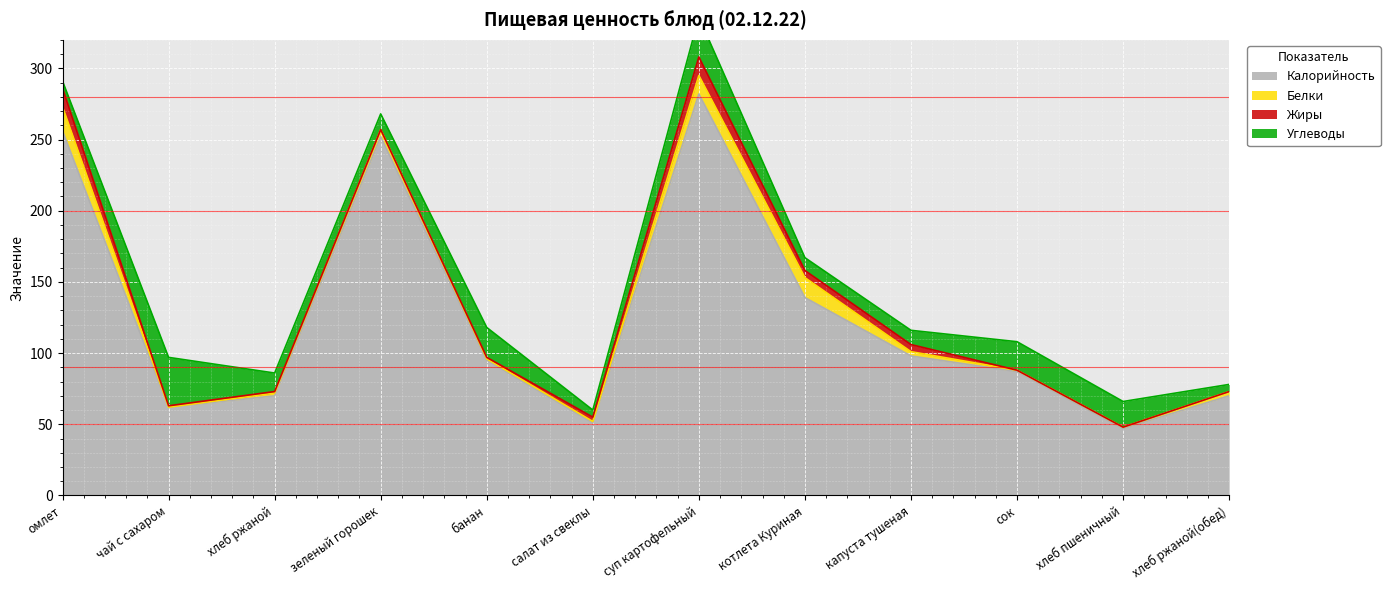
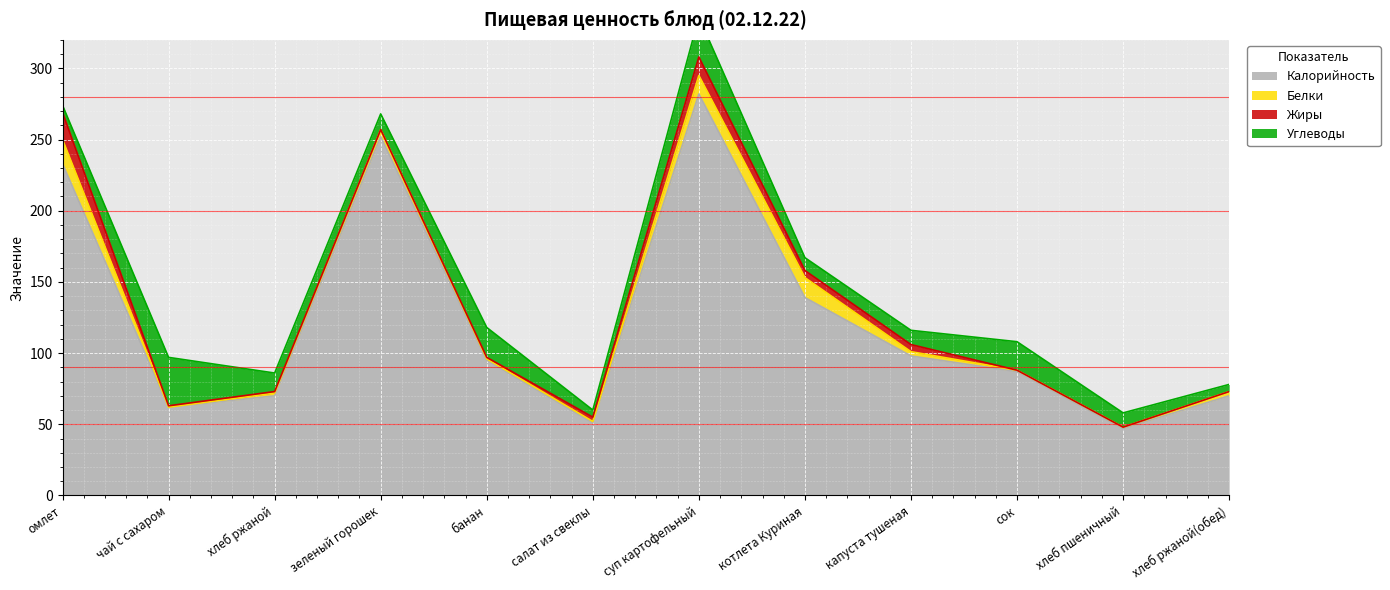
  {
    "Калорийность": {
-     "омлет": 256,
+     "омлет": 233,
      "хлеб ржаной": 70,
      "зеленый горошек": 252,
      "суп картофельный": 282,
      "котлета Куриная": 139,
      "капуста тушеная": 98,
      "хлеб ржаной(обед)": 70
    },
    "Белки": {
      "омлет": 17,
      "суп картофельный": 13,
      "котлета Куриная": 14,
      "капуста тушеная": 3
    },
    "Жиры": {
-     "омлет": 13,
+     "омлет": 19,
      "салат из свеклы": 3,
      "суп картофельный": 13,
      "котлета Куриная": 5,
      "капуста тушеная": 5
    },
    "Углеводы": {
      "омлет": 5,
      "чай с сахаром": 34,
      "хлеб ржаной": 13,
      "зеленый горошек": 11,
      "банан": 21,
      "салат из свеклы": 5,
      "котлета Куриная": 9,
      "капуста тушеная": 10,
      "сок": 20,
-     "хлеб пшеничный": 18,
+     "хлеб пшеничный": 10,
      "хлеб ржаной(обед)": 5
    }
  }
